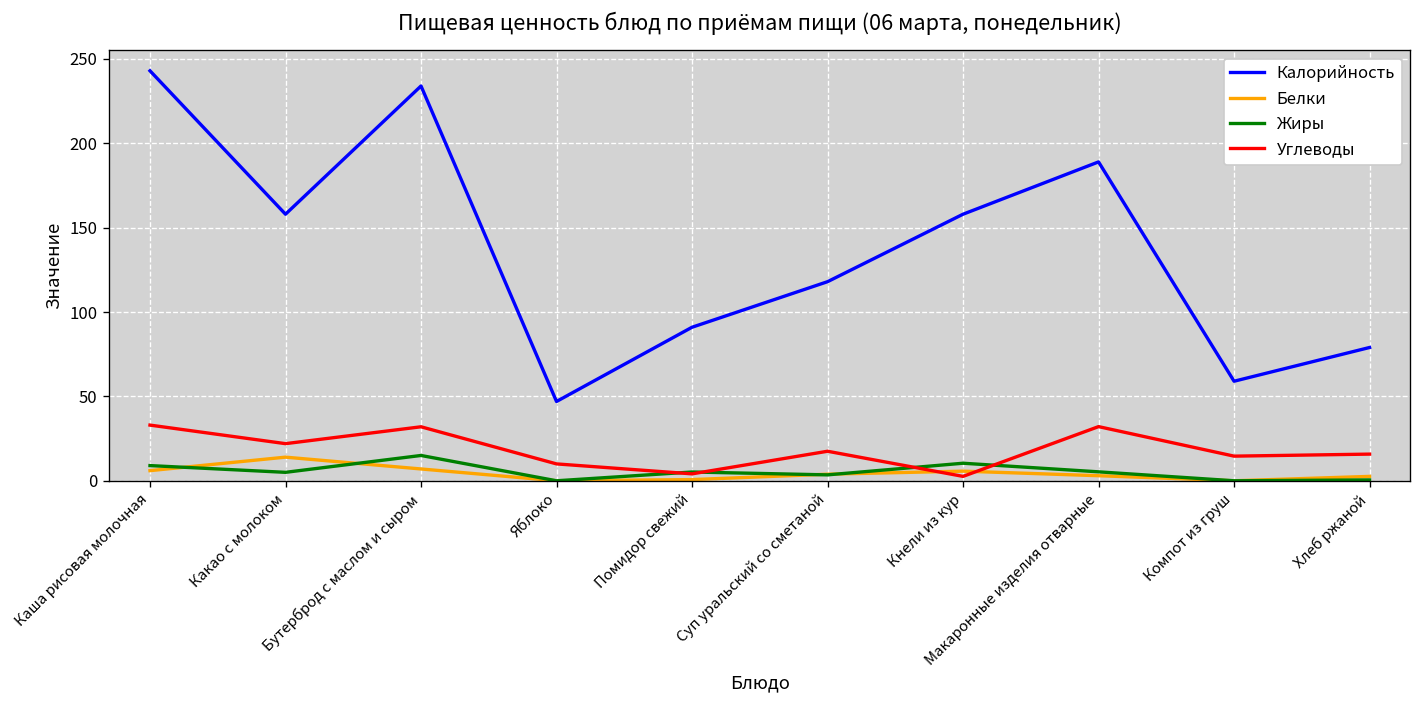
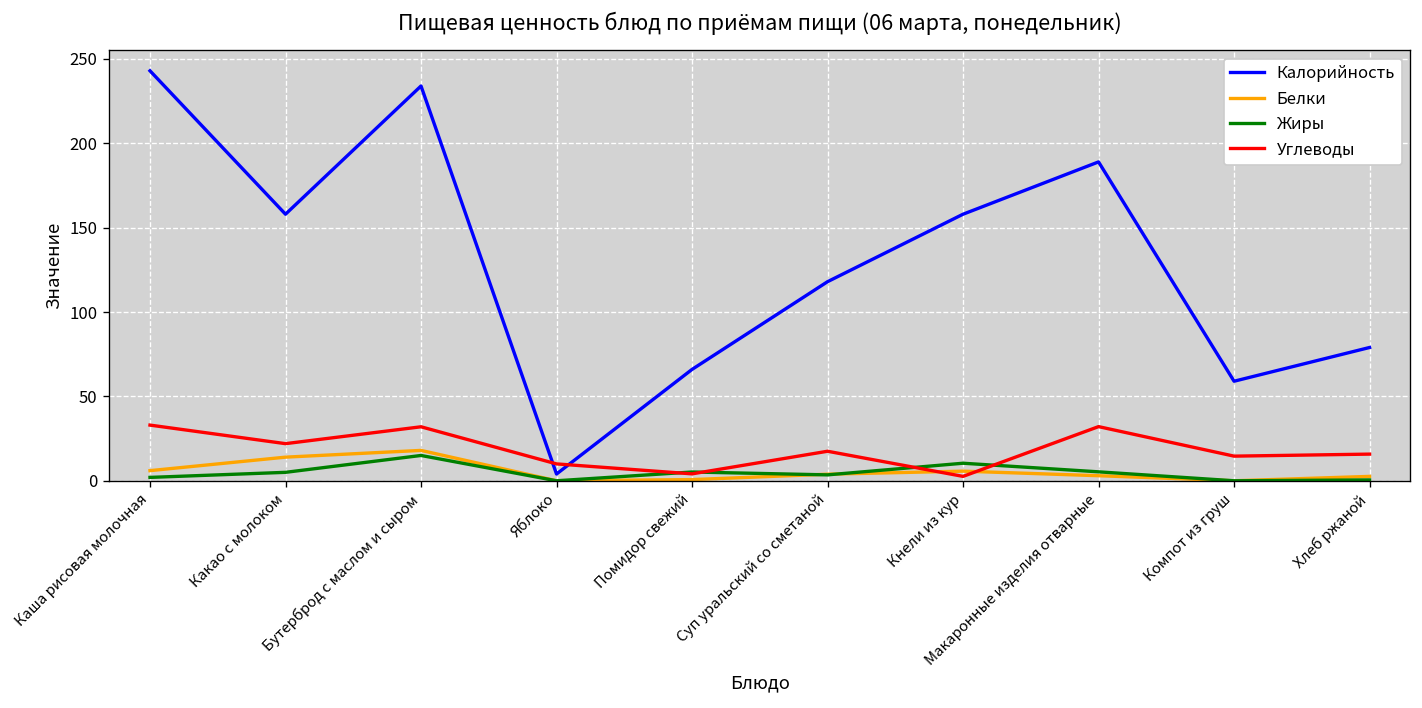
  {
    "Калорийность": {
      "Каша рисовая молочная": 243,
      "Какао с молоком": 158,
      "Бутерброд с маслом и сыром": 234,
-     "Яблоко": 47,
-     "Помидор свежий": 91,
+     "Яблоко": 4,
+     "Помидор свежий": 66,
      "Суп уральский со сметаной": 118,
      "Кнели из кур": 158,
      "Макаронные изделия отварные": 189,
      "Компот из груш": 59,
      "Хлеб ржаной": 79
    },
    "Белки": {
      "Каша рисовая молочная": 6,
      "Какао с молоком": 14,
-     "Бутерброд с маслом и сыром": 7,
+     "Бутерброд с маслом и сыром": 18,
      "Помидор свежий": 1,
      "Кнели из кур": 6,
      "Макаронные изделия отварные": 3,
      "Хлеб ржаной": 3
    },
    "Жиры": {
-     "Каша рисовая молочная": 9,
+     "Каша рисовая молочная": 2,
      "Какао с молоком": 5,
      "Бутерброд с маслом и сыром": 15,
      "Кнели из кур": 10,
      "Макаронные изделия отварные": 5,
      "Хлеб ржаной": 1
    },
    "Углеводы": {
      "Каша рисовая молочная": 33,
      "Какао с молоком": 22,
      "Бутерброд с маслом и сыром": 32,
      "Яблоко": 10,
      "Суп уральский со сметаной": 18,
      "Кнели из кур": 3,
      "Макаронные изделия отварные": 32,
      "Компот из груш": 15,
      "Хлеб ржаной": 16
    }
  }
